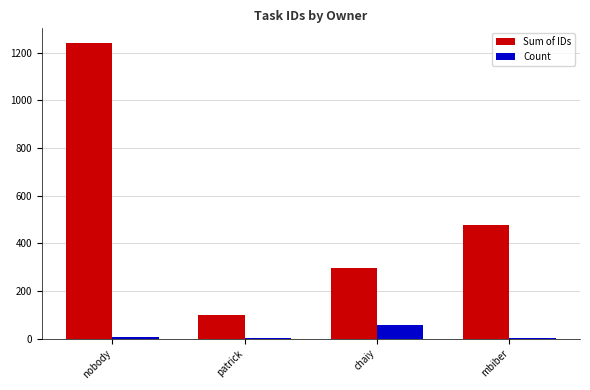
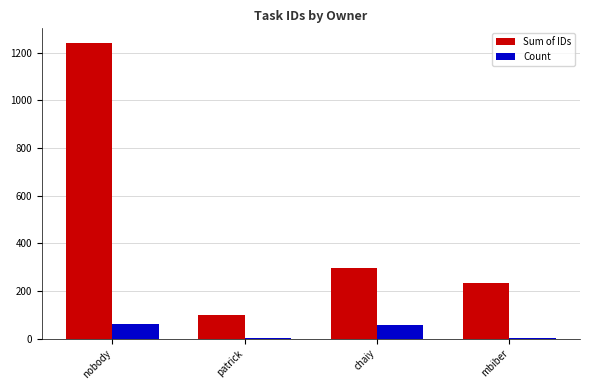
  {
    "Sum of IDs": {
      "nobody": 1240,
      "patrick": 100,
      "chaiy": 300,
-     "mbiber": 480
+     "mbiber": 230
    },
    "Count": {
-     "nobody": 10,
+     "nobody": 60,
      "chaiy": 60
    }
  }
